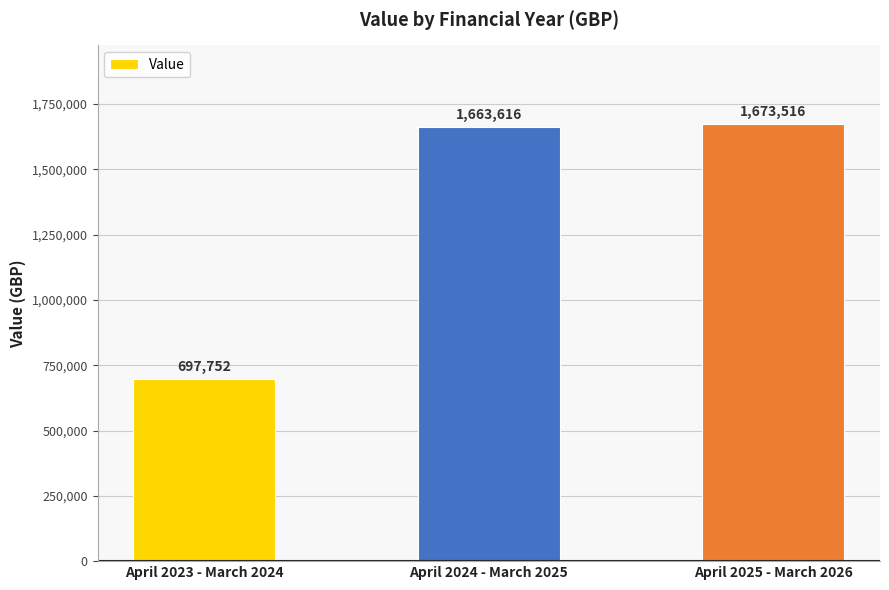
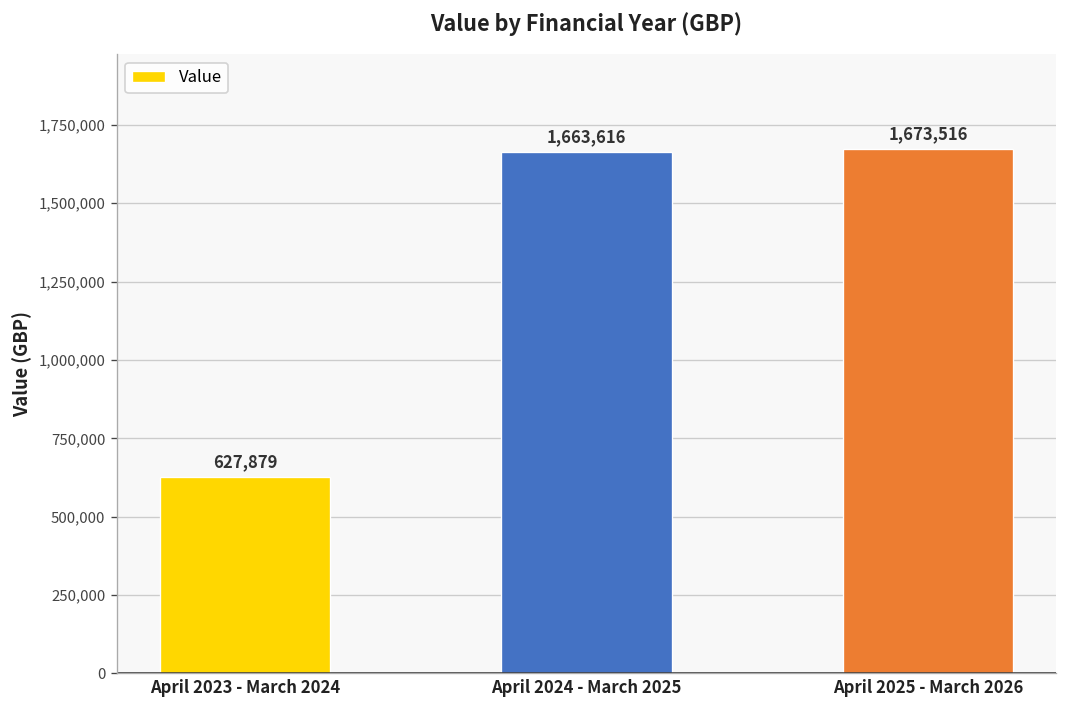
  {
-   "April 2023 - March 2024": "697,752",
+   "April 2023 - March 2024": "627,879",
    "April 2024 - March 2025": "1,663,616",
    "April 2025 - March 2026": "1,673,516"
  }
